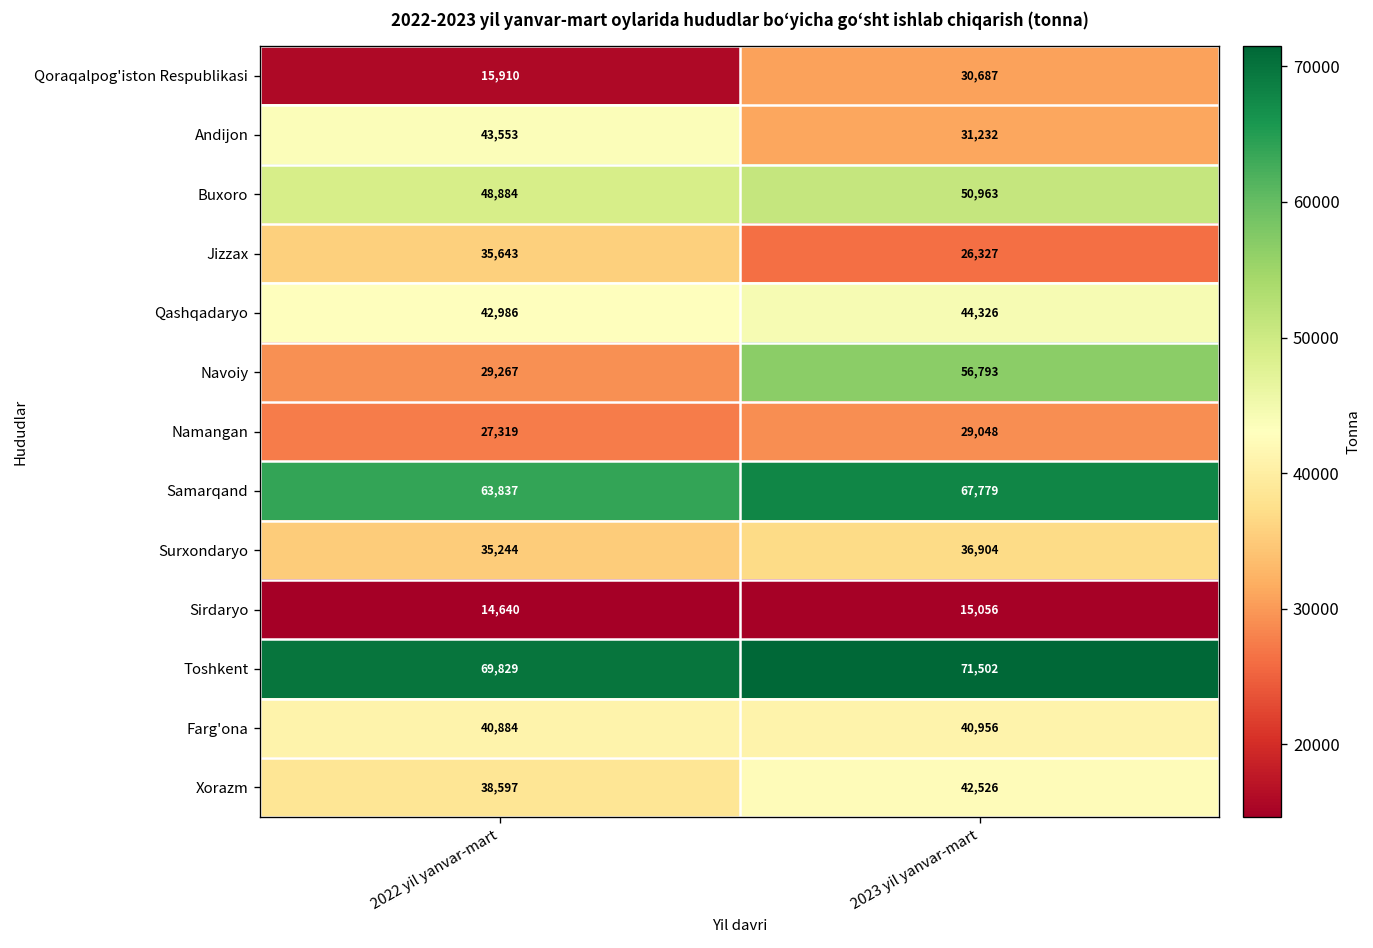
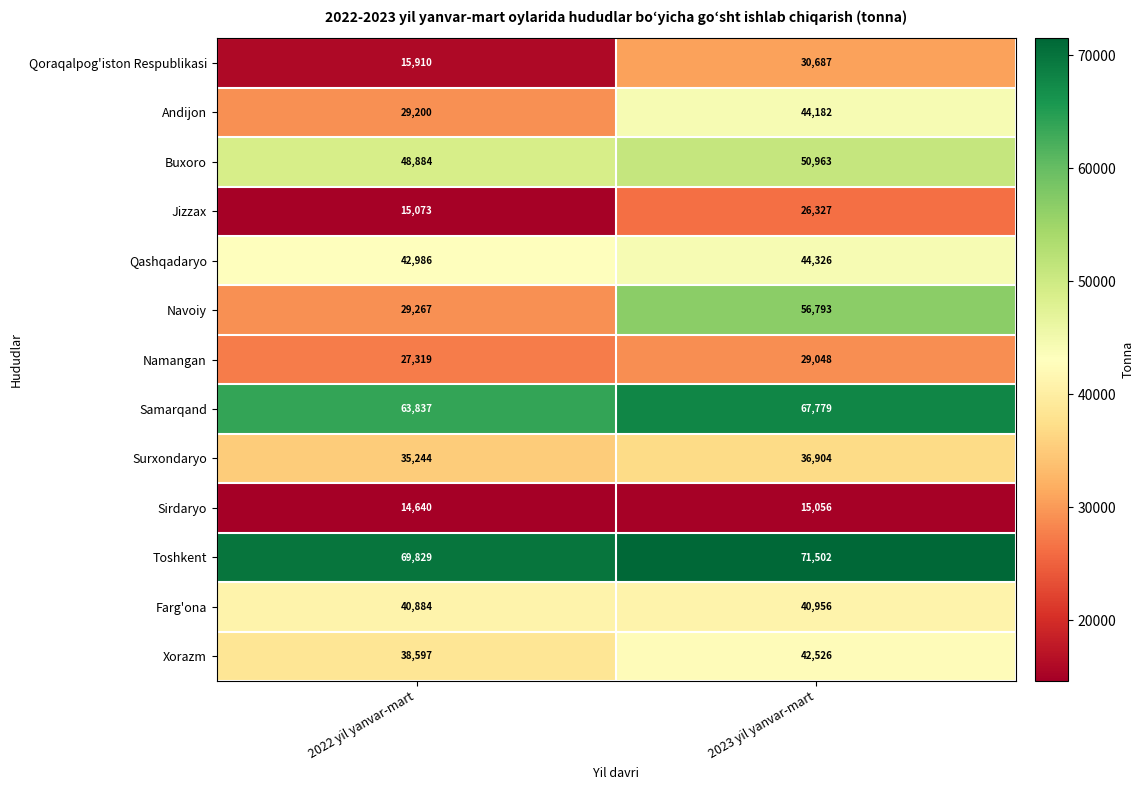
  {
    "Qoraqalpog'iston Respublikasi": {
      "2022 yil yanvar-mart": "15,910",
      "2023 yil yanvar-mart": "30,687"
    },
    "Andijon": {
-     "2022 yil yanvar-mart": "43,553",
-     "2023 yil yanvar-mart": "31,232"
+     "2022 yil yanvar-mart": "29,200",
+     "2023 yil yanvar-mart": "44,182"
    },
    "Buxoro": {
      "2022 yil yanvar-mart": "48,884",
      "2023 yil yanvar-mart": "50,963"
    },
    "Jizzax": {
-     "2022 yil yanvar-mart": "35,643",
+     "2022 yil yanvar-mart": "15,073",
      "2023 yil yanvar-mart": "26,327"
    },
    "Qashqadaryo": {
      "2022 yil yanvar-mart": "42,986",
      "2023 yil yanvar-mart": "44,326"
    },
    "Navoiy": {
      "2022 yil yanvar-mart": "29,267",
      "2023 yil yanvar-mart": "56,793"
    },
    "Namangan": {
      "2022 yil yanvar-mart": "27,319",
      "2023 yil yanvar-mart": "29,048"
    },
    "Samarqand": {
      "2022 yil yanvar-mart": "63,837",
      "2023 yil yanvar-mart": "67,779"
    },
    "Surxondaryo": {
      "2022 yil yanvar-mart": "35,244",
      "2023 yil yanvar-mart": "36,904"
    },
    "Sirdaryo": {
      "2022 yil yanvar-mart": "14,640",
      "2023 yil yanvar-mart": "15,056"
    },
    "Toshkent": {
      "2022 yil yanvar-mart": "69,829",
      "2023 yil yanvar-mart": "71,502"
    },
    "Farg'ona": {
      "2022 yil yanvar-mart": "40,884",
      "2023 yil yanvar-mart": "40,956"
    },
    "Xorazm": {
      "2022 yil yanvar-mart": "38,597",
      "2023 yil yanvar-mart": "42,526"
    }
  }
